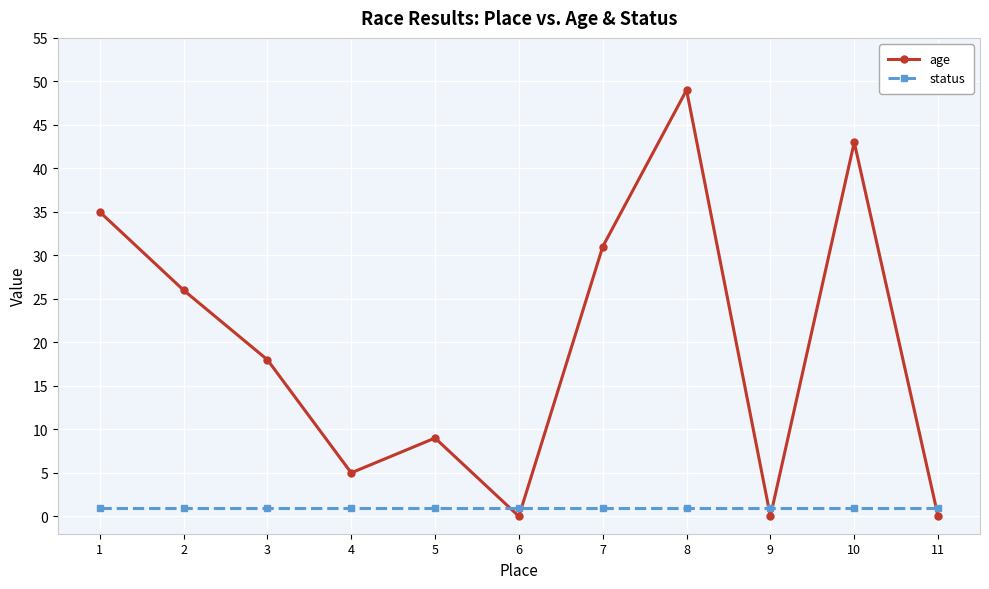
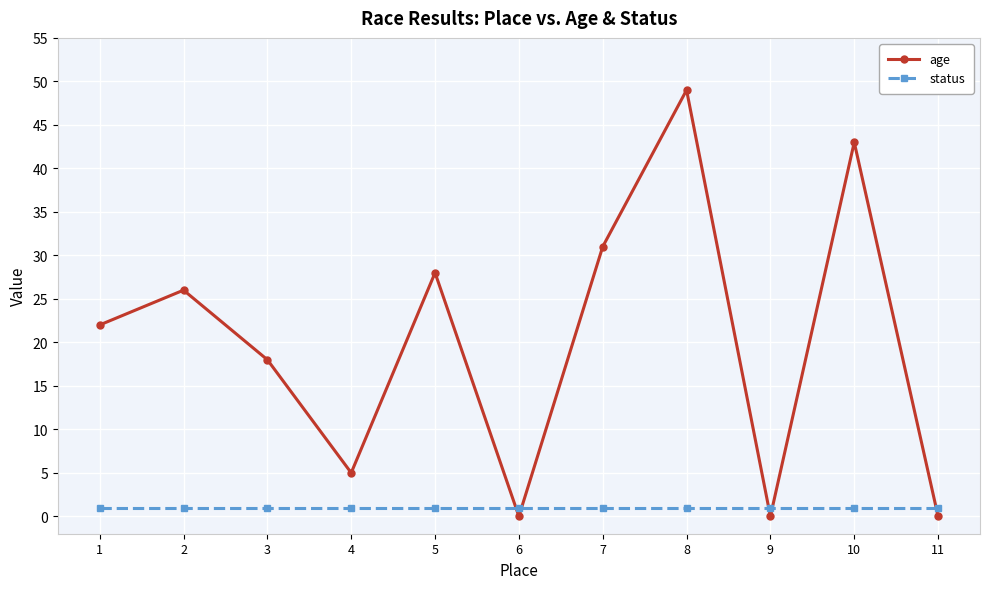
  {
    "age": {
-     "1": 35,
+     "1": 22,
      "2": 26,
      "3": 18,
      "4": 5,
-     "5": 9,
+     "5": 28,
      "6": 0,
      "7": 31,
      "8": 49,
      "9": 0,
      "10": 43,
      "11": 0
    },
    "status": {
      "1": 1,
      "2": 1,
      "3": 1,
      "4": 1,
      "5": 1,
      "6": 1,
      "7": 1,
      "8": 1,
      "9": 1,
      "10": 1,
      "11": 1
    }
  }
